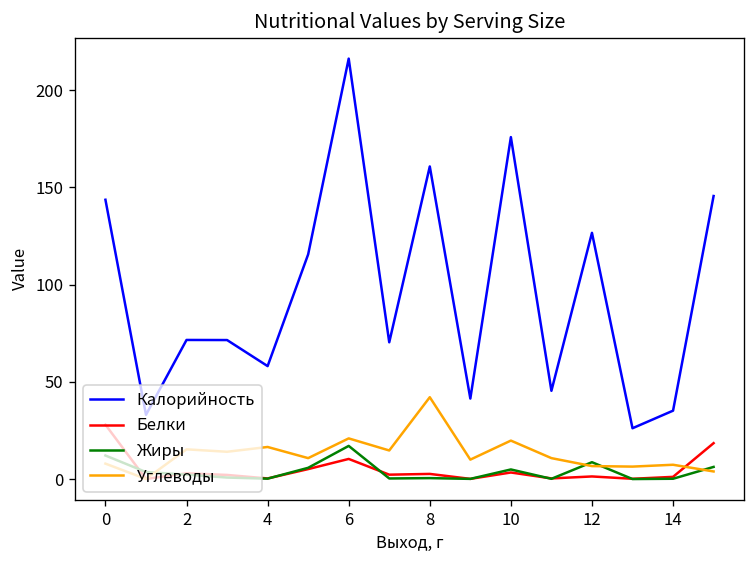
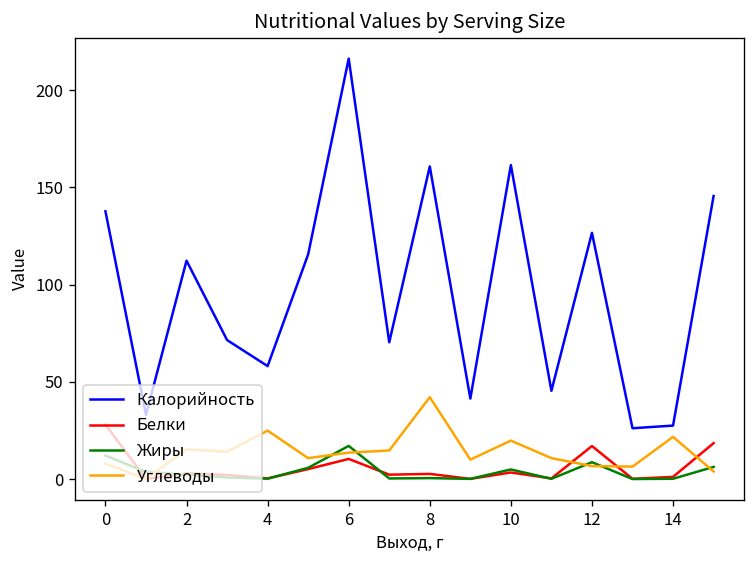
  {
    "Калорийность": {
-     "0": 144,
-     "2": 72,
+     "0": 138,
+     "2": 112,
      "4": 58,
      "6": 216,
      "8": 161,
-     "10": 176,
+     "10": 162,
      "12": 127,
-     "14": 35
+     "14": 28
    },
    "Белки": {
      "6": 10,
      "8": 3,
-     "12": 1
+     "12": 17
    },
    "Жиры": {
      "6": 17,
      "8": 0,
      "12": 9
    },
    "Углеводы": {
-     "4": 17,
-     "6": 21,
+     "4": 25,
+     "6": 14,
      "8": 42,
      "10": 20,
      "12": 7,
-     "14": 7
+     "14": 22
    }
  }
